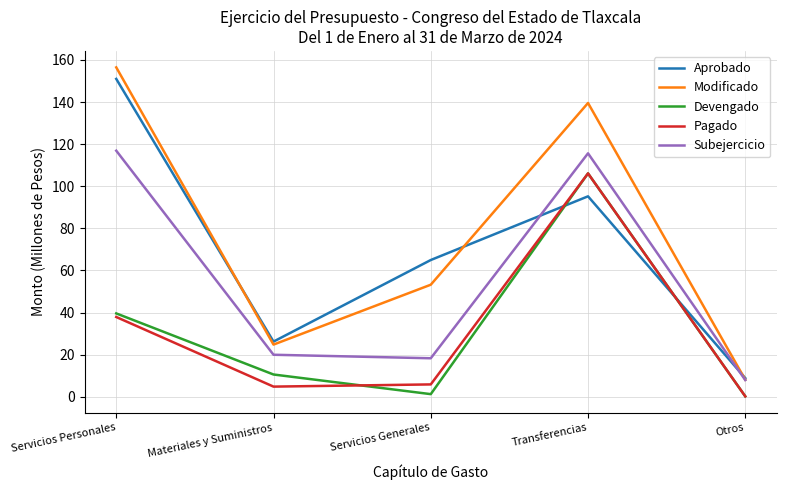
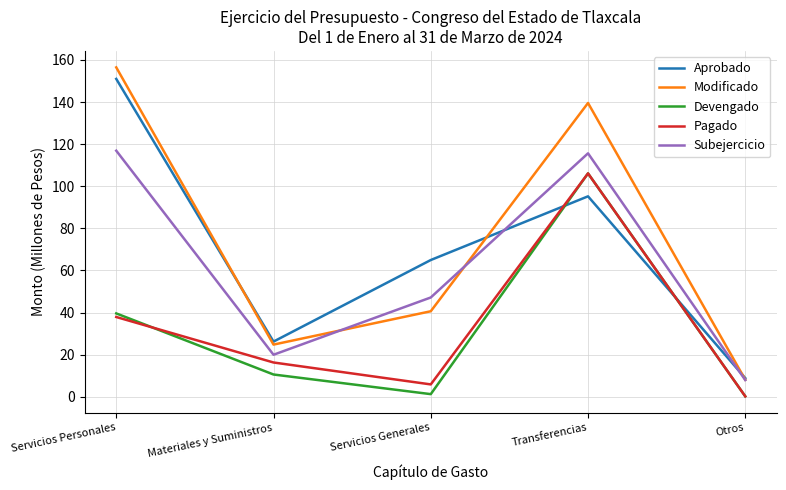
  {
    "Aprobado": {
      "Servicios Personales": 151,
      "Materiales y Suministros": 26,
      "Servicios Generales": 65,
      "Transferencias": 95
    },
    "Modificado": {
      "Servicios Personales": 156,
      "Materiales y Suministros": 25,
-     "Servicios Generales": 53,
+     "Servicios Generales": 41,
      "Transferencias": 140
    },
    "Devengado": {
      "Servicios Personales": 40,
      "Materiales y Suministros": 11,
      "Servicios Generales": 1
    },
    "Pagado": {
      "Servicios Personales": 38,
-     "Materiales y Suministros": 5,
+     "Materiales y Suministros": 16,
      "Servicios Generales": 6
    },
    "Subejercicio": {
      "Servicios Personales": 117,
      "Materiales y Suministros": 20,
-     "Servicios Generales": 18,
+     "Servicios Generales": 47,
      "Transferencias": 116
    }
  }
